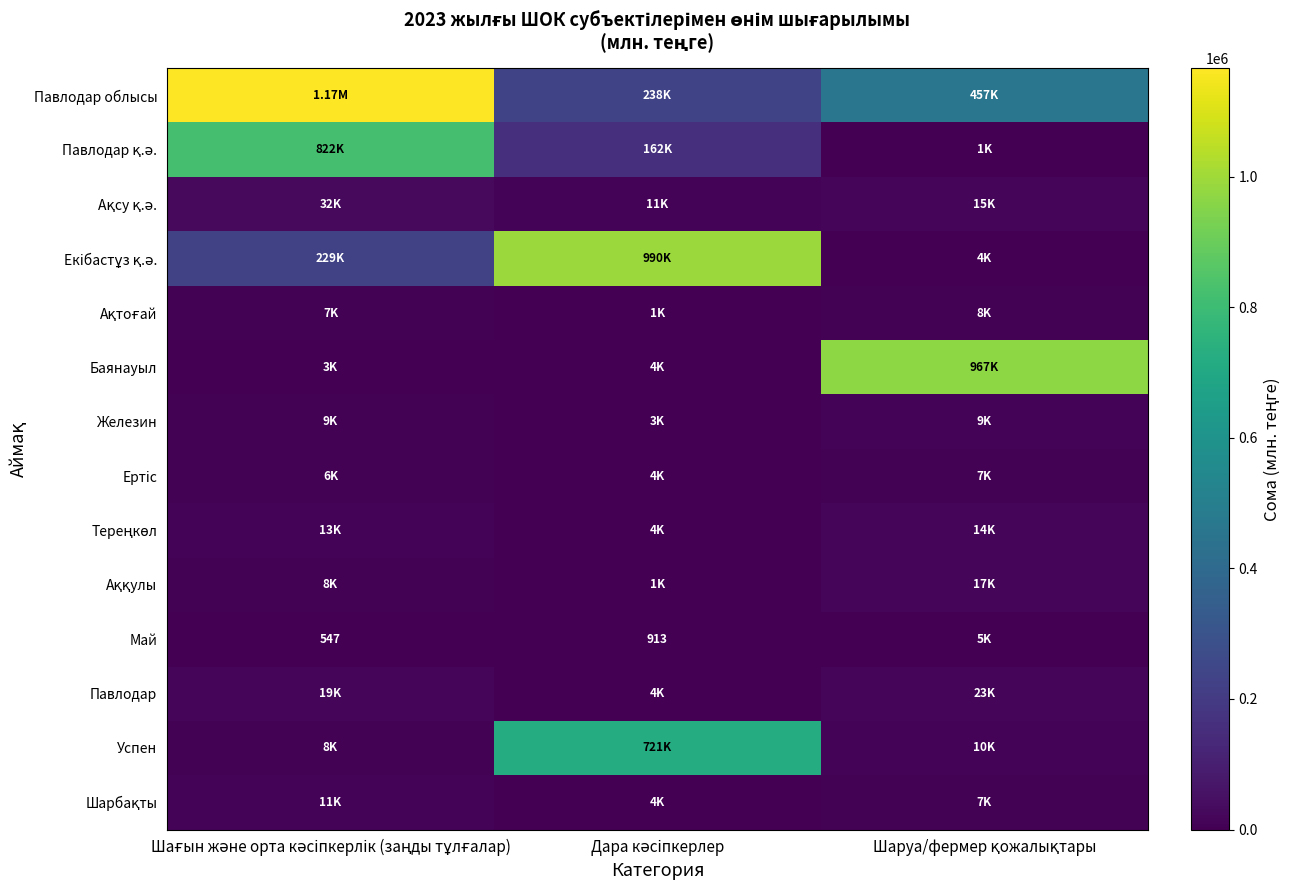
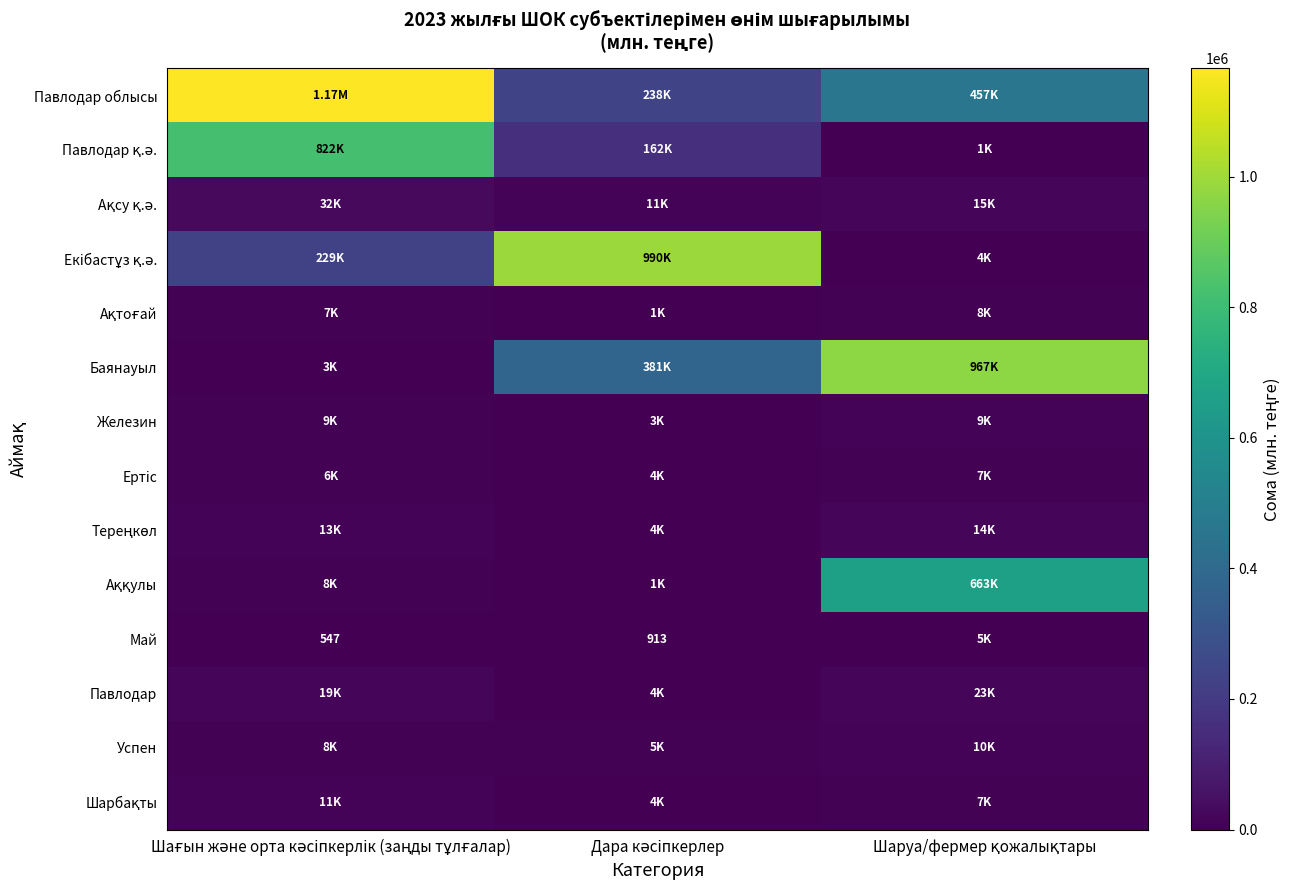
  {
    "Павлодар облысы": {
      "Шағын және орта кәсіпкерлік (заңды тұлғалар)": "1.17M",
      "Дара кәсіпкерлер": "238K",
      "Шаруа/фермер қожалықтары": "457K"
    },
    "Павлодар қ.ә.": {
      "Шағын және орта кәсіпкерлік (заңды тұлғалар)": "822K",
      "Дара кәсіпкерлер": "162K",
      "Шаруа/фермер қожалықтары": "1K"
    },
    "Ақсу қ.ә.": {
      "Шағын және орта кәсіпкерлік (заңды тұлғалар)": "32K",
      "Дара кәсіпкерлер": "11K",
      "Шаруа/фермер қожалықтары": "15K"
    },
    "Екібастұз қ.ә.": {
      "Шағын және орта кәсіпкерлік (заңды тұлғалар)": "229K",
      "Дара кәсіпкерлер": "990K",
      "Шаруа/фермер қожалықтары": "4K"
    },
    "Ақтоғай": {
      "Шағын және орта кәсіпкерлік (заңды тұлғалар)": "7K",
      "Дара кәсіпкерлер": "1K",
      "Шаруа/фермер қожалықтары": "8K"
    },
    "Баянауыл": {
      "Шағын және орта кәсіпкерлік (заңды тұлғалар)": "3K",
-     "Дара кәсіпкерлер": "4K",
+     "Дара кәсіпкерлер": "381K",
      "Шаруа/фермер қожалықтары": "967K"
    },
    "Железин": {
      "Шағын және орта кәсіпкерлік (заңды тұлғалар)": "9K",
      "Дара кәсіпкерлер": "3K",
      "Шаруа/фермер қожалықтары": "9K"
    },
    "Ертіс": {
      "Шағын және орта кәсіпкерлік (заңды тұлғалар)": "6K",
      "Дара кәсіпкерлер": "4K",
      "Шаруа/фермер қожалықтары": "7K"
    },
    "Тереңкөл": {
      "Шағын және орта кәсіпкерлік (заңды тұлғалар)": "13K",
      "Дара кәсіпкерлер": "4K",
      "Шаруа/фермер қожалықтары": "14K"
    },
    "Аққулы": {
      "Шағын және орта кәсіпкерлік (заңды тұлғалар)": "8K",
      "Дара кәсіпкерлер": "1K",
-     "Шаруа/фермер қожалықтары": "17K"
+     "Шаруа/фермер қожалықтары": "663K"
    },
    "Май": {
      "Шағын және орта кәсіпкерлік (заңды тұлғалар)": "547",
      "Дара кәсіпкерлер": "913",
      "Шаруа/фермер қожалықтары": "5K"
    },
    "Павлодар": {
      "Шағын және орта кәсіпкерлік (заңды тұлғалар)": "19K",
      "Дара кәсіпкерлер": "4K",
      "Шаруа/фермер қожалықтары": "23K"
    },
    "Успен": {
      "Шағын және орта кәсіпкерлік (заңды тұлғалар)": "8K",
-     "Дара кәсіпкерлер": "721K",
+     "Дара кәсіпкерлер": "5K",
      "Шаруа/фермер қожалықтары": "10K"
    },
    "Шарбақты": {
      "Шағын және орта кәсіпкерлік (заңды тұлғалар)": "11K",
      "Дара кәсіпкерлер": "4K",
      "Шаруа/фермер қожалықтары": "7K"
    }
  }
